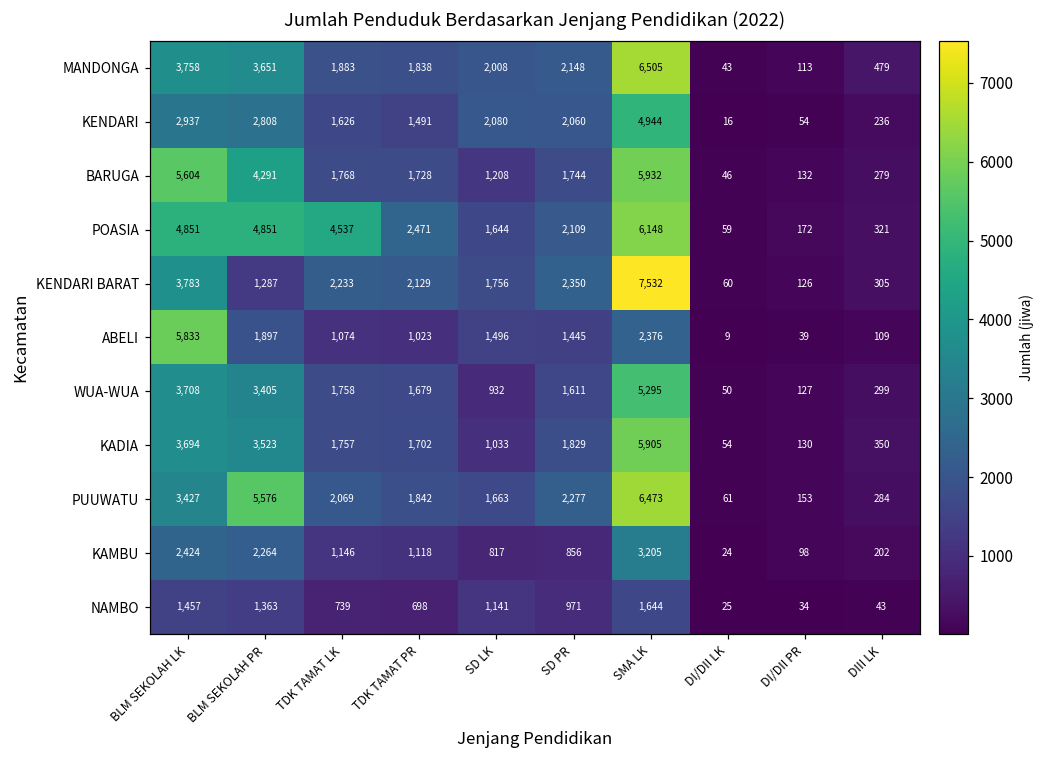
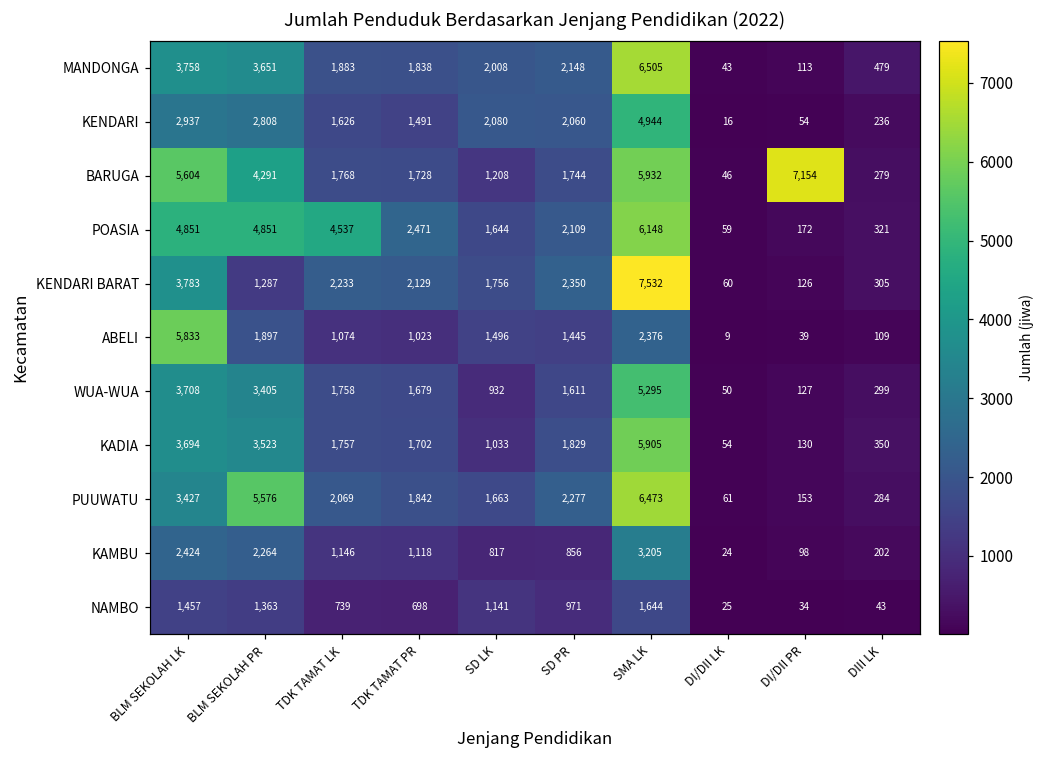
  {
    "MANDONGA": {
      "BLM SEKOLAH LK": "3,758",
      "BLM SEKOLAH PR": "3,651",
      "TDK TAMAT LK": "1,883",
      "TDK TAMAT PR": "1,838",
      "SD LK": "2,008",
      "SD PR": "2,148",
      "SMA LK": "6,505",
      "DI/DII LK": "43",
      "DI/DII PR": "113",
      "DIII LK": "479"
    },
    "KENDARI": {
      "BLM SEKOLAH LK": "2,937",
      "BLM SEKOLAH PR": "2,808",
      "TDK TAMAT LK": "1,626",
      "TDK TAMAT PR": "1,491",
      "SD LK": "2,080",
      "SD PR": "2,060",
      "SMA LK": "4,944",
      "DI/DII LK": "16",
      "DI/DII PR": "54",
      "DIII LK": "236"
    },
    "BARUGA": {
      "BLM SEKOLAH LK": "5,604",
      "BLM SEKOLAH PR": "4,291",
      "TDK TAMAT LK": "1,768",
      "TDK TAMAT PR": "1,728",
      "SD LK": "1,208",
      "SD PR": "1,744",
      "SMA LK": "5,932",
      "DI/DII LK": "46",
-     "DI/DII PR": "132",
+     "DI/DII PR": "7,154",
      "DIII LK": "279"
    },
    "POASIA": {
      "BLM SEKOLAH LK": "4,851",
      "BLM SEKOLAH PR": "4,851",
      "TDK TAMAT LK": "4,537",
      "TDK TAMAT PR": "2,471",
      "SD LK": "1,644",
      "SD PR": "2,109",
      "SMA LK": "6,148",
      "DI/DII LK": "59",
      "DI/DII PR": "172",
      "DIII LK": "321"
    },
    "KENDARI BARAT": {
      "BLM SEKOLAH LK": "3,783",
      "BLM SEKOLAH PR": "1,287",
      "TDK TAMAT LK": "2,233",
      "TDK TAMAT PR": "2,129",
      "SD LK": "1,756",
      "SD PR": "2,350",
      "SMA LK": "7,532",
      "DI/DII LK": "60",
      "DI/DII PR": "126",
      "DIII LK": "305"
    },
    "ABELI": {
      "BLM SEKOLAH LK": "5,833",
      "BLM SEKOLAH PR": "1,897",
      "TDK TAMAT LK": "1,074",
      "TDK TAMAT PR": "1,023",
      "SD LK": "1,496",
      "SD PR": "1,445",
      "SMA LK": "2,376",
      "DI/DII LK": "9",
      "DI/DII PR": "39",
      "DIII LK": "109"
    },
    "WUA-WUA": {
      "BLM SEKOLAH LK": "3,708",
      "BLM SEKOLAH PR": "3,405",
      "TDK TAMAT LK": "1,758",
      "TDK TAMAT PR": "1,679",
      "SD LK": "932",
      "SD PR": "1,611",
      "SMA LK": "5,295",
      "DI/DII LK": "50",
      "DI/DII PR": "127",
      "DIII LK": "299"
    },
    "KADIA": {
      "BLM SEKOLAH LK": "3,694",
      "BLM SEKOLAH PR": "3,523",
      "TDK TAMAT LK": "1,757",
      "TDK TAMAT PR": "1,702",
      "SD LK": "1,033",
      "SD PR": "1,829",
      "SMA LK": "5,905",
      "DI/DII LK": "54",
      "DI/DII PR": "130",
      "DIII LK": "350"
    },
    "PUUWATU": {
      "BLM SEKOLAH LK": "3,427",
      "BLM SEKOLAH PR": "5,576",
      "TDK TAMAT LK": "2,069",
      "TDK TAMAT PR": "1,842",
      "SD LK": "1,663",
      "SD PR": "2,277",
      "SMA LK": "6,473",
      "DI/DII LK": "61",
      "DI/DII PR": "153",
      "DIII LK": "284"
    },
    "KAMBU": {
      "BLM SEKOLAH LK": "2,424",
      "BLM SEKOLAH PR": "2,264",
      "TDK TAMAT LK": "1,146",
      "TDK TAMAT PR": "1,118",
      "SD LK": "817",
      "SD PR": "856",
      "SMA LK": "3,205",
      "DI/DII LK": "24",
      "DI/DII PR": "98",
      "DIII LK": "202"
    },
    "NAMBO": {
      "BLM SEKOLAH LK": "1,457",
      "BLM SEKOLAH PR": "1,363",
      "TDK TAMAT LK": "739",
      "TDK TAMAT PR": "698",
      "SD LK": "1,141",
      "SD PR": "971",
      "SMA LK": "1,644",
      "DI/DII LK": "25",
      "DI/DII PR": "34",
      "DIII LK": "43"
    }
  }
